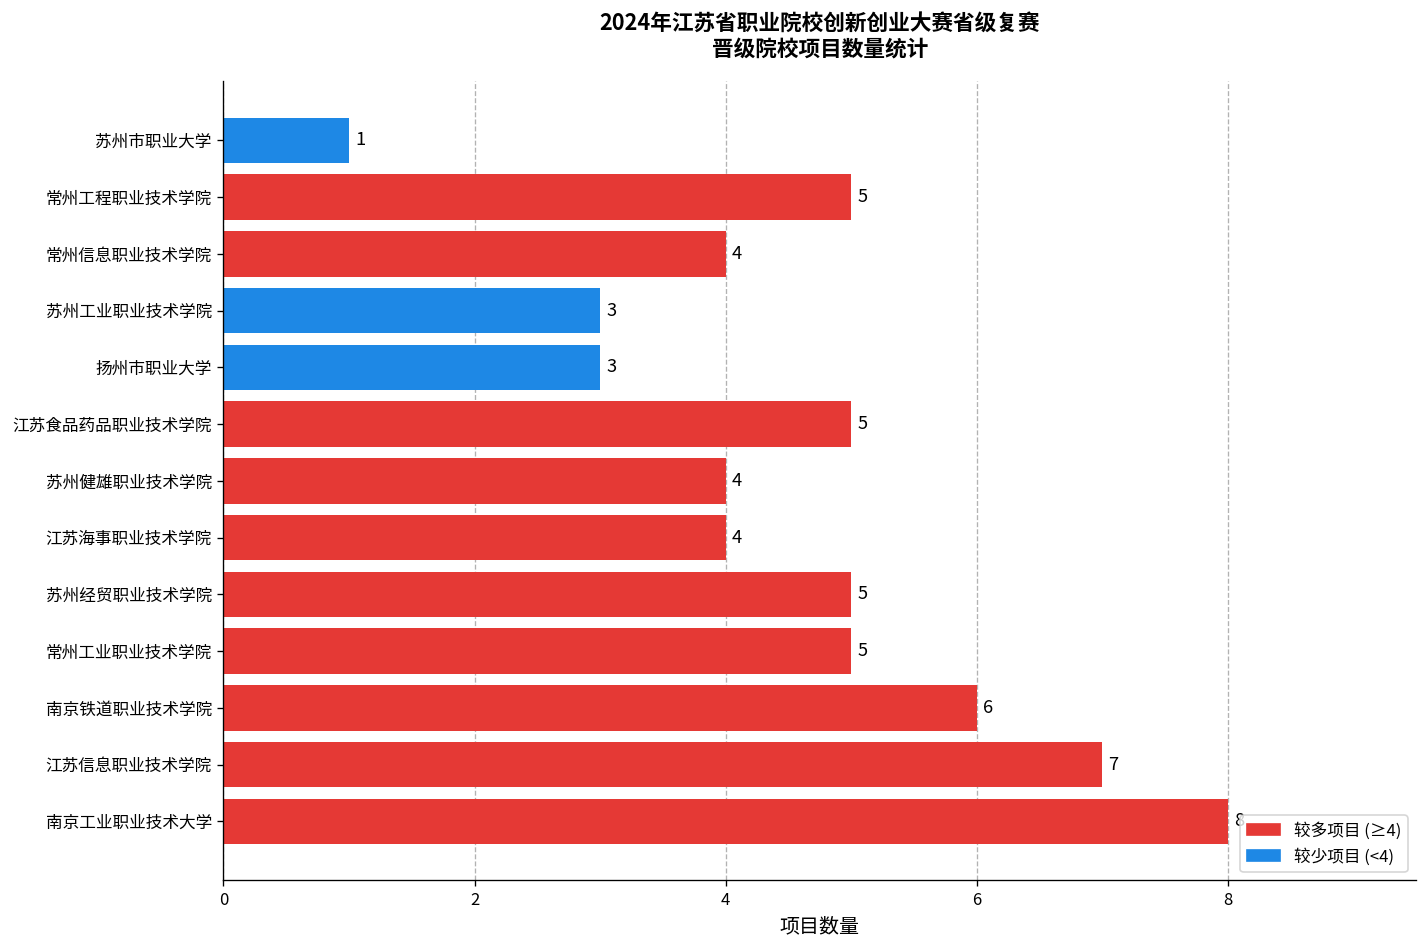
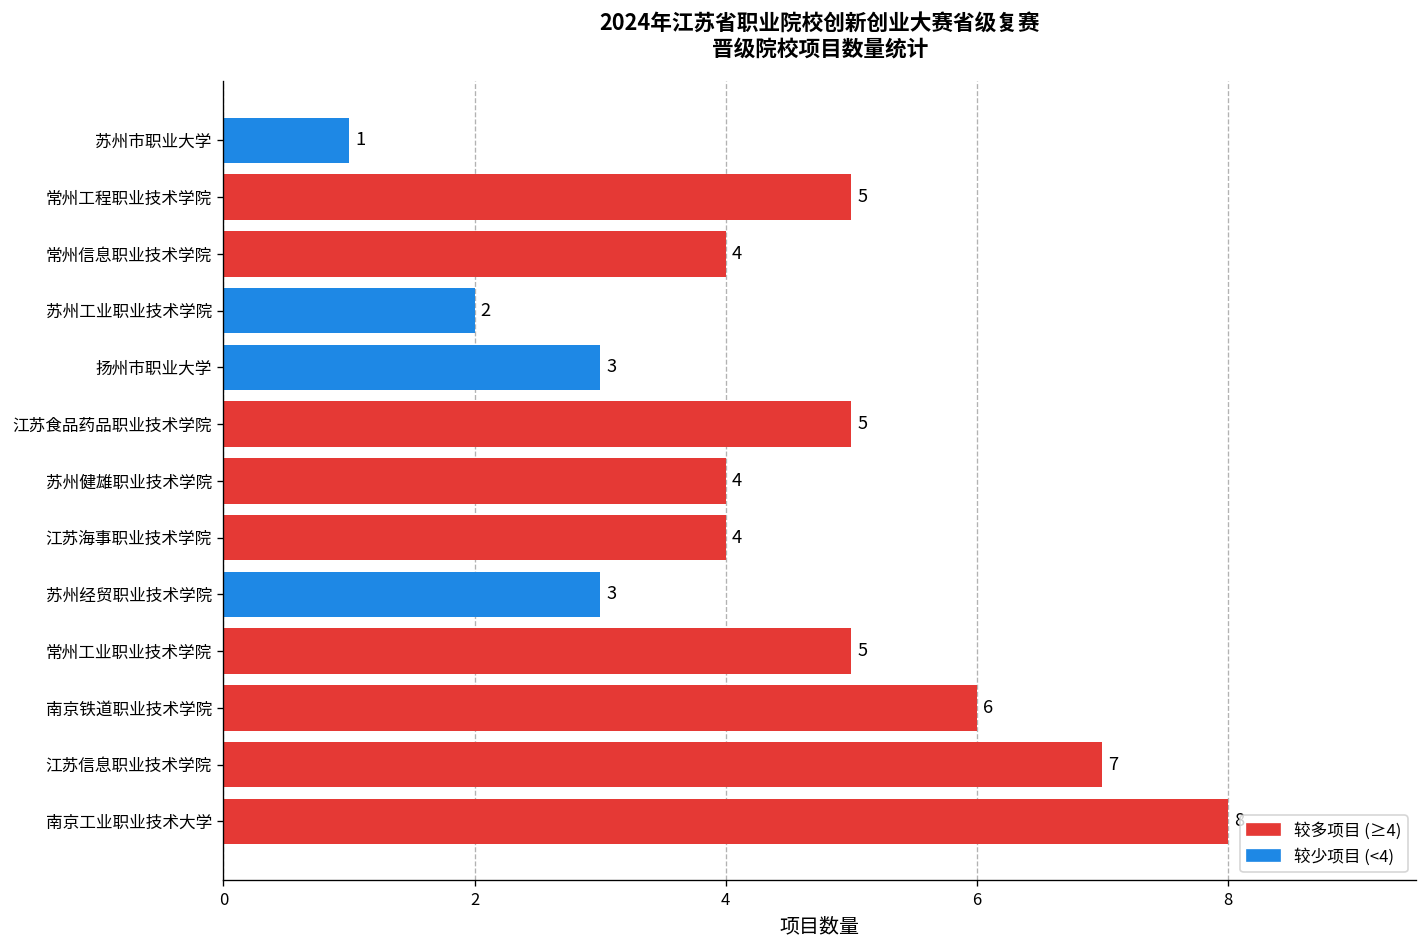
  {
    "苏州市职业大学": 1,
    "常州工程职业技术学院": 5,
    "常州信息职业技术学院": 4,
-   "苏州工业职业技术学院": 3,
+   "苏州工业职业技术学院": 2,
    "扬州市职业大学": 3,
    "江苏食品药品职业技术学院": 5,
    "苏州健雄职业技术学院": 4,
    "江苏海事职业技术学院": 4,
-   "苏州经贸职业技术学院": 5,
+   "苏州经贸职业技术学院": 3,
    "常州工业职业技术学院": 5,
    "南京铁道职业技术学院": 6,
    "江苏信息职业技术学院": 7
  }
